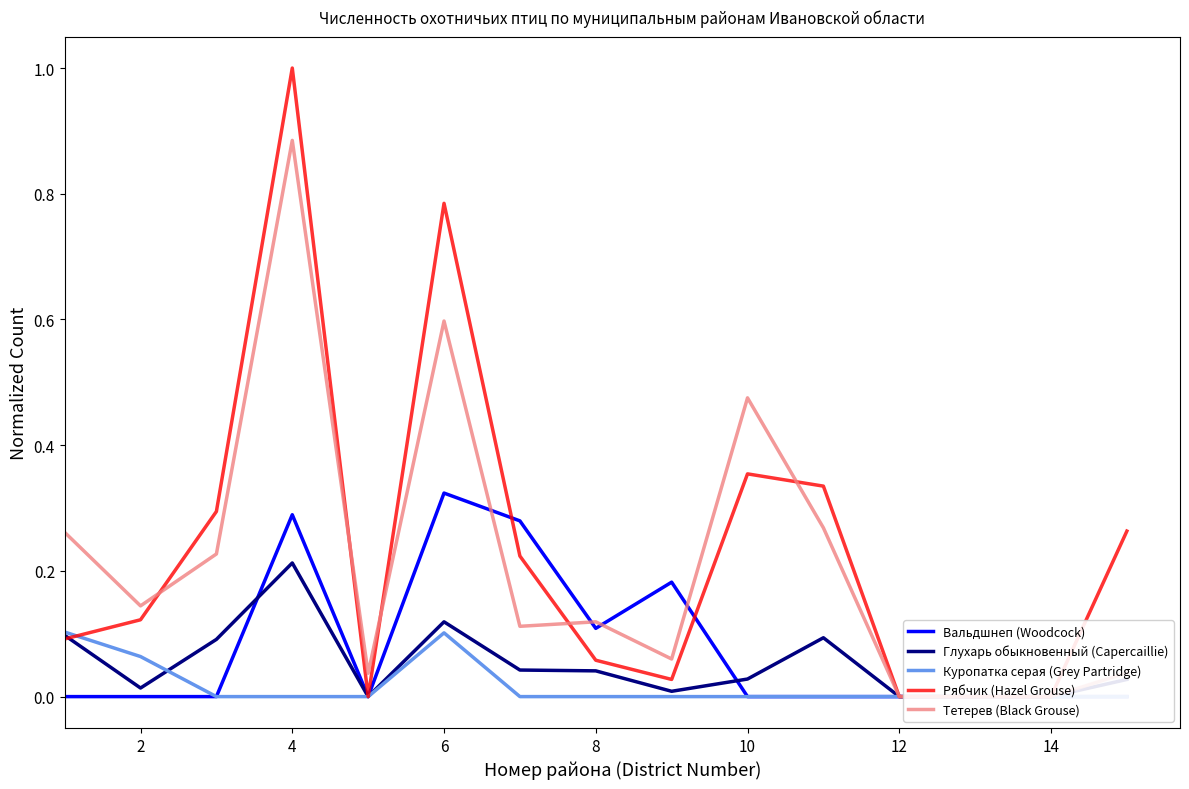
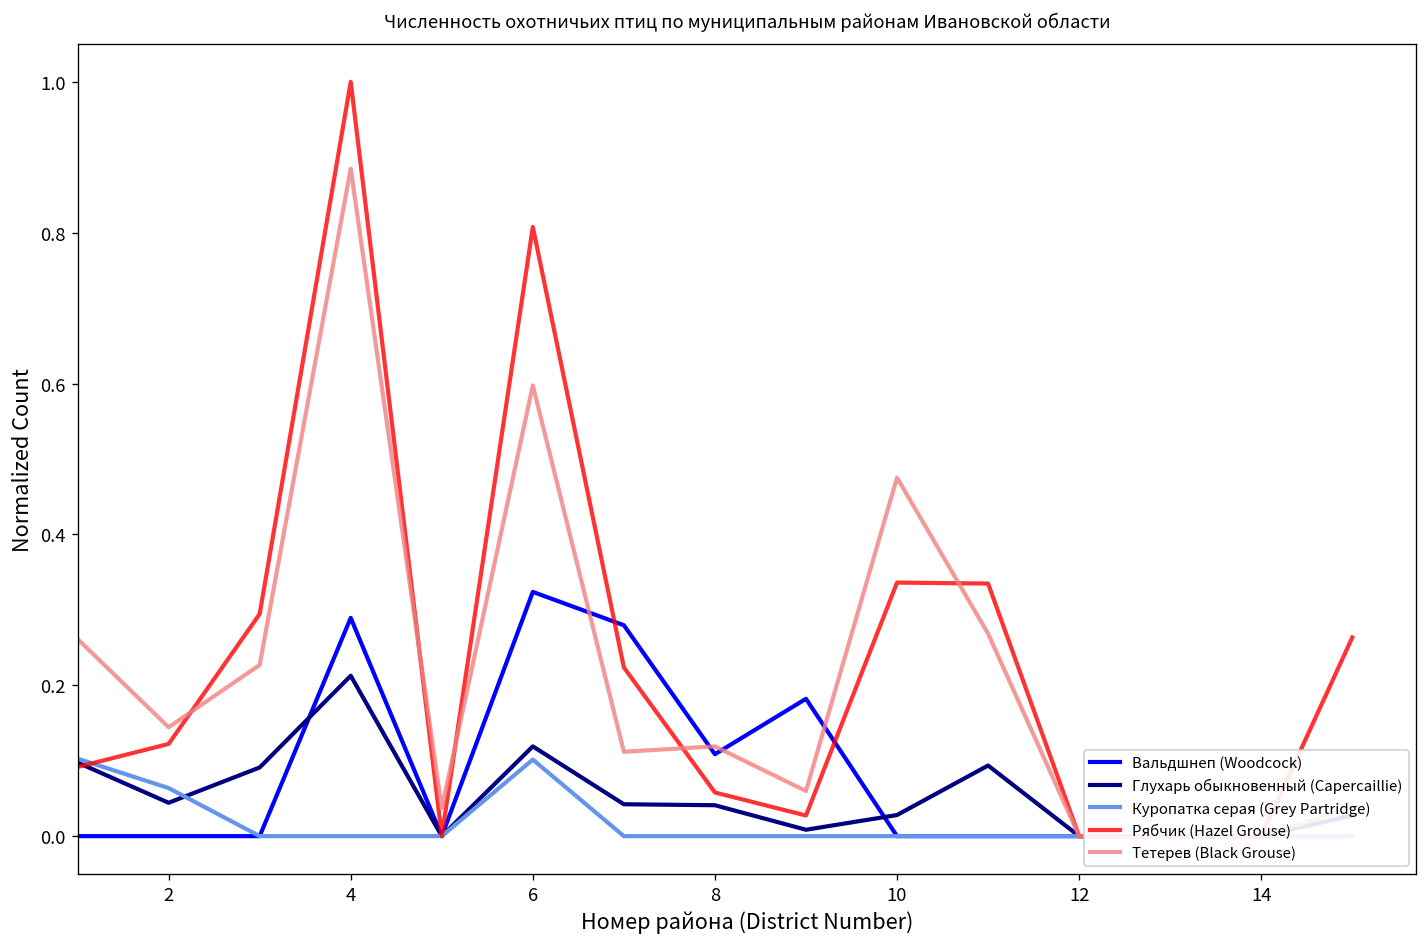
  {
    "Вальдшнеп (Woodcock)": {
      "2": 0.00,
      "4": 0.29,
      "6": 0.32,
      "8": 0.11
    },
    "Глухарь обыкновенный (Capercaillie)": {
-     "2": 0.01,
+     "2": 0.04,
      "4": 0.21,
      "6": 0.12,
      "8": 0.04,
      "10": 0.03
    },
    "Куропатка серая (Grey Partridge)": {
      "2": 0.06,
      "4": 0.00,
      "6": 0.10,
      "8": 0.00
    },
    "Рябчик (Hazel Grouse)": {
      "2": 0.12,
      "4": 1.00,
-     "6": 0.78,
+     "6": 0.81,
      "8": 0.06,
-     "10": 0.35
+     "10": 0.34
    },
    "Тетерев (Black Grouse)": {
      "2": 0.14,
      "4": 0.88,
      "6": 0.60,
      "8": 0.12,
      "10": 0.48
    }
  }
